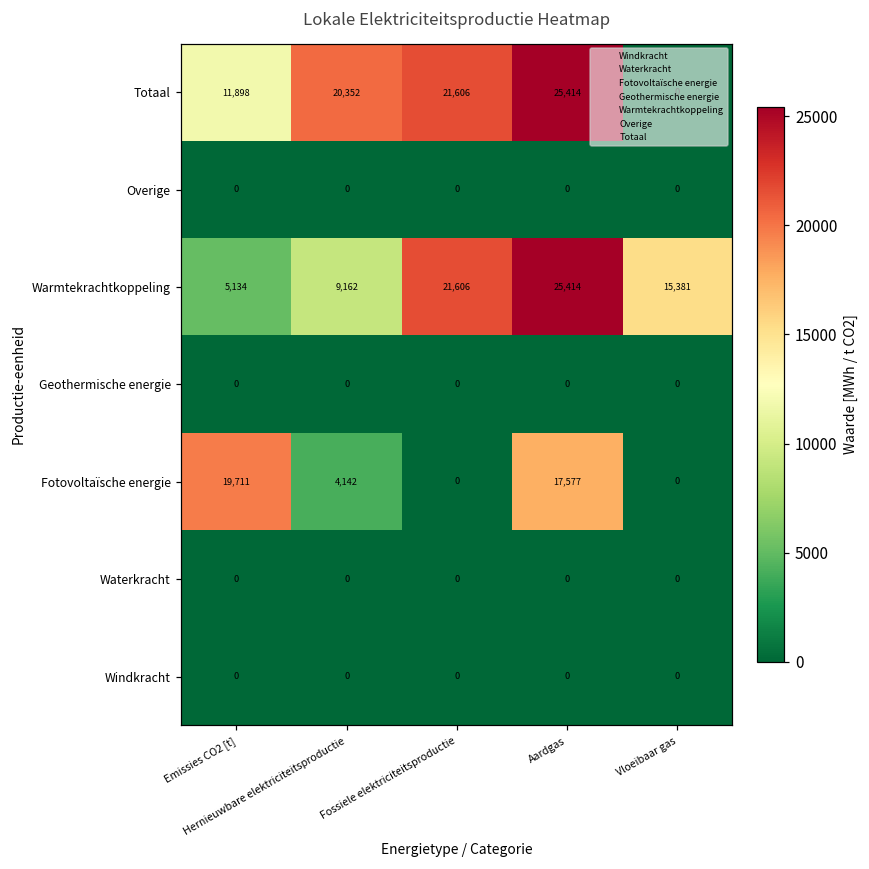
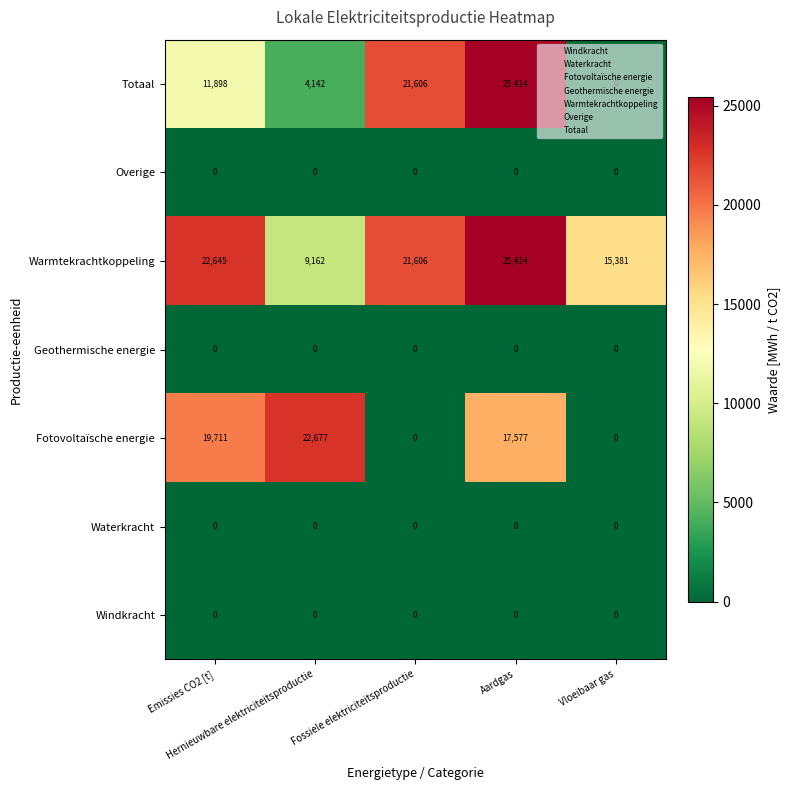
  {
    "Totaal": {
      "Emissies CO2 [t]": "11,898",
-     "Hernieuwbare elektriciteitsproductie": "20,352",
+     "Hernieuwbare elektriciteitsproductie": "4,142",
      "Fossiele elektriciteitsproductie": "21,606",
      "Aardgas": "25,414"
    },
    "Overige": {
      "Emissies CO2 [t]": "0",
      "Hernieuwbare elektriciteitsproductie": "0",
      "Fossiele elektriciteitsproductie": "0",
      "Aardgas": "0",
      "Vloeibaar gas": "0"
    },
    "Warmtekrachtkoppeling": {
-     "Emissies CO2 [t]": "5,134",
+     "Emissies CO2 [t]": "22,645",
      "Hernieuwbare elektriciteitsproductie": "9,162",
      "Fossiele elektriciteitsproductie": "21,606",
      "Aardgas": "25,414",
      "Vloeibaar gas": "15,381"
    },
    "Geothermische energie": {
      "Emissies CO2 [t]": "0",
      "Hernieuwbare elektriciteitsproductie": "0",
      "Fossiele elektriciteitsproductie": "0",
      "Aardgas": "0",
      "Vloeibaar gas": "0"
    },
    "Fotovoltaïsche energie": {
      "Emissies CO2 [t]": "19,711",
-     "Hernieuwbare elektriciteitsproductie": "4,142",
+     "Hernieuwbare elektriciteitsproductie": "22,677",
      "Fossiele elektriciteitsproductie": "0",
      "Aardgas": "17,577",
      "Vloeibaar gas": "0"
    },
    "Waterkracht": {
      "Emissies CO2 [t]": "0",
      "Hernieuwbare elektriciteitsproductie": "0",
      "Fossiele elektriciteitsproductie": "0",
      "Aardgas": "0",
      "Vloeibaar gas": "0"
    },
    "Windkracht": {
      "Emissies CO2 [t]": "0",
      "Hernieuwbare elektriciteitsproductie": "0",
      "Fossiele elektriciteitsproductie": "0",
      "Aardgas": "0",
      "Vloeibaar gas": "0"
    }
  }
